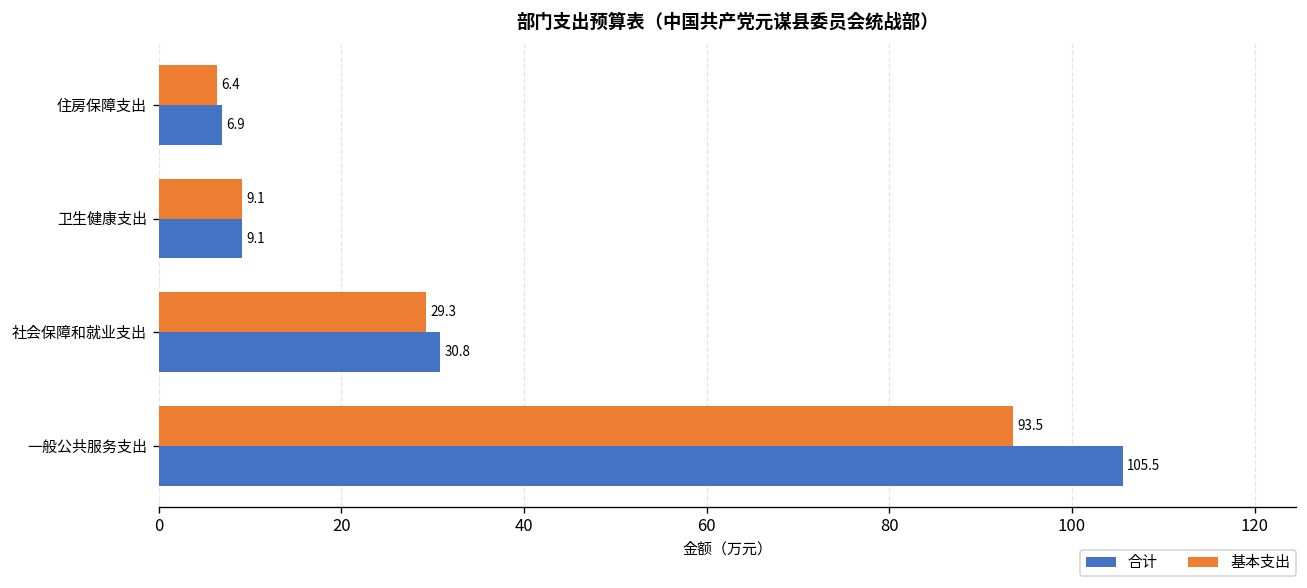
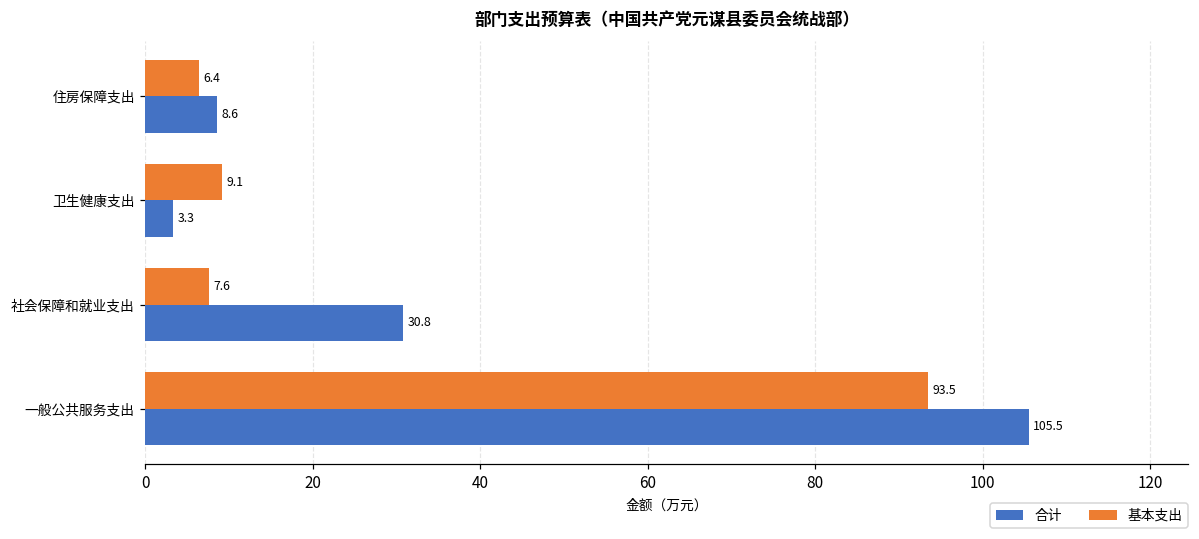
  {
    "合计": {
-     "住房保障支出": 6.9,
-     "卫生健康支出": 9.1,
+     "住房保障支出": 8.6,
+     "卫生健康支出": 3.3,
      "社会保障和就业支出": 30.8,
      "一般公共服务支出": 105.5
    },
    "基本支出": {
      "住房保障支出": 6.4,
      "卫生健康支出": 9.1,
-     "社会保障和就业支出": 29.3,
+     "社会保障和就业支出": 7.6,
      "一般公共服务支出": 93.5
    }
  }
